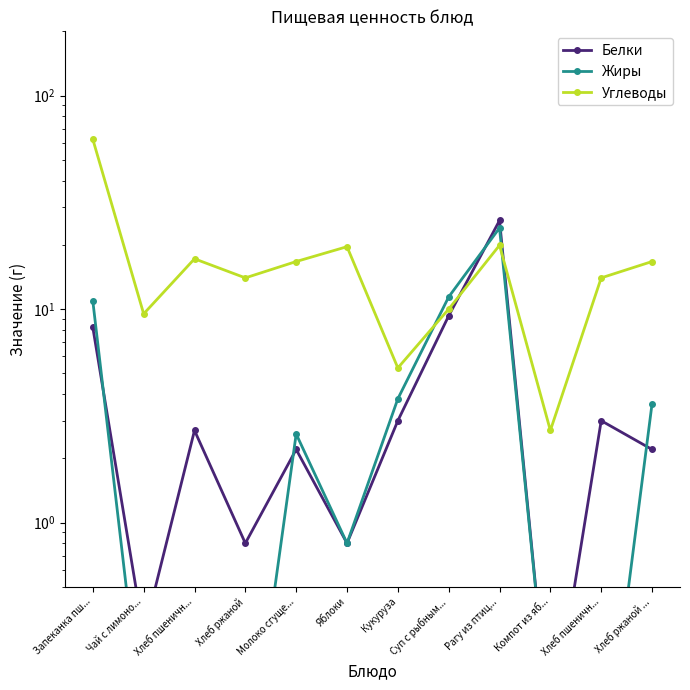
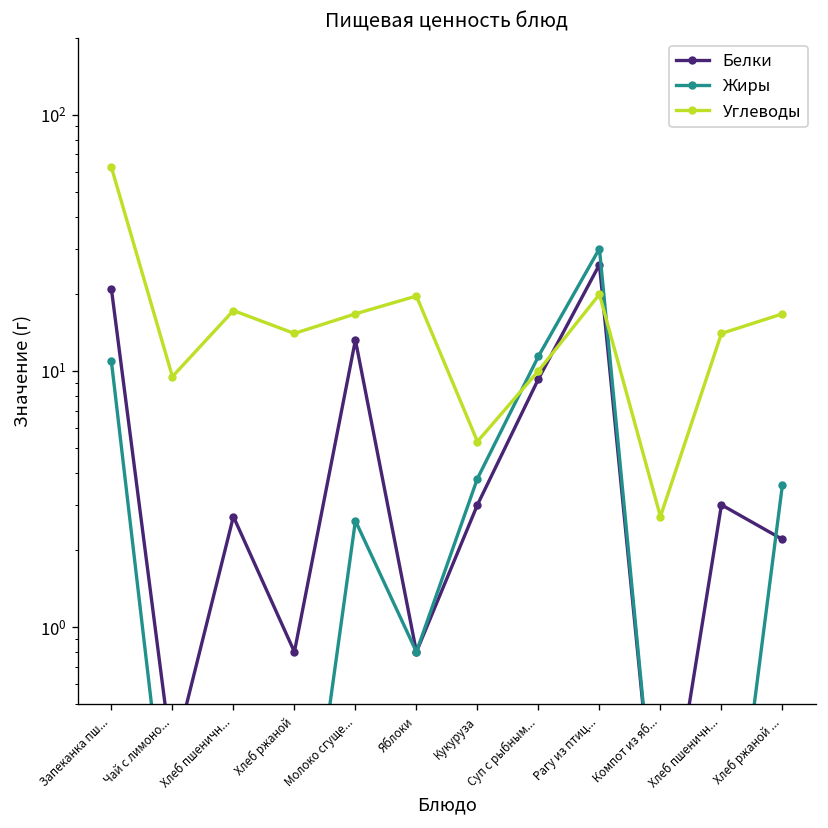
  {
    "Белки": {
-     "Запеканка пш...": 8.2,
+     "Запеканка пш...": 21,
      "Хлеб ржаной": 0.8,
-     "Молоко сгуще...": 2.2,
+     "Молоко сгуще...": 13,
      "Кукуруза": 3.0,
      "Суп с рыбным...": 9,
      "Рагу из птиц...": 26,
      "Хлеб ржаной ...": 2.2
    },
    "Жиры": {
      "Запеканка пш...": 11,
      "Молоко сгуще...": 2.6,
      "Кукуруза": 3.8,
      "Суп с рыбным...": 11,
-     "Рагу из птиц...": 24,
+     "Рагу из птиц...": 30,
      "Хлеб ржаной ...": 3.6
    },
    "Углеводы": {
      "Запеканка пш...": 62,
      "Чай с лимоно...": 10,
      "Хлеб ржаной": 14,
      "Молоко сгуще...": 17,
      "Яблоки": 20,
      "Кукуруза": 5.3,
      "Суп с рыбным...": 10,
      "Рагу из птиц...": 20,
      "Компот из яб...": 2.7,
      "Хлеб ржаной ...": 17
    }
  }
